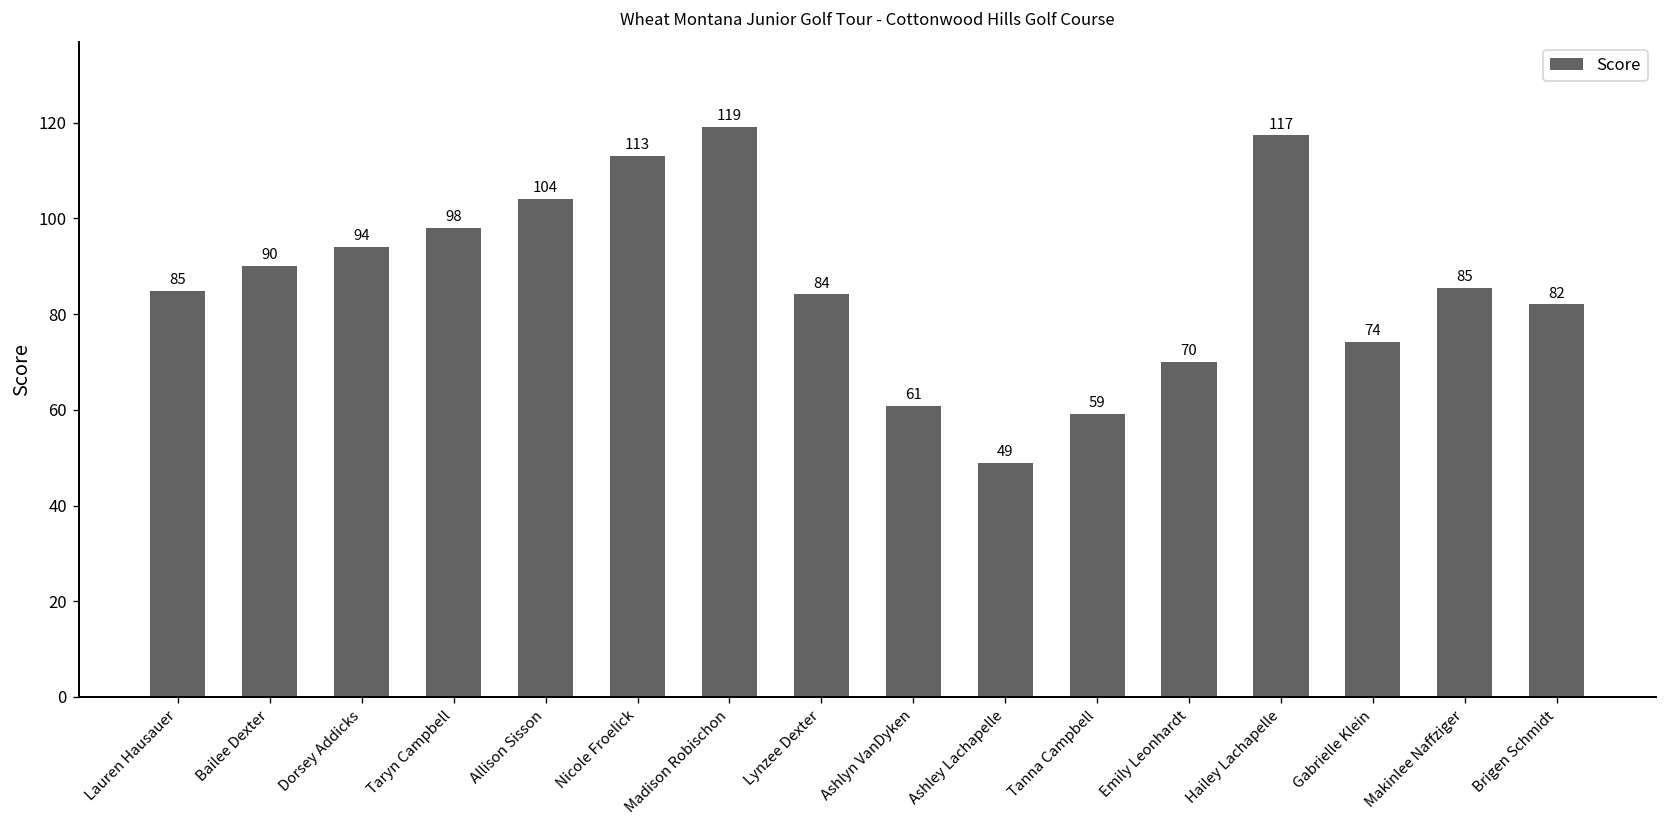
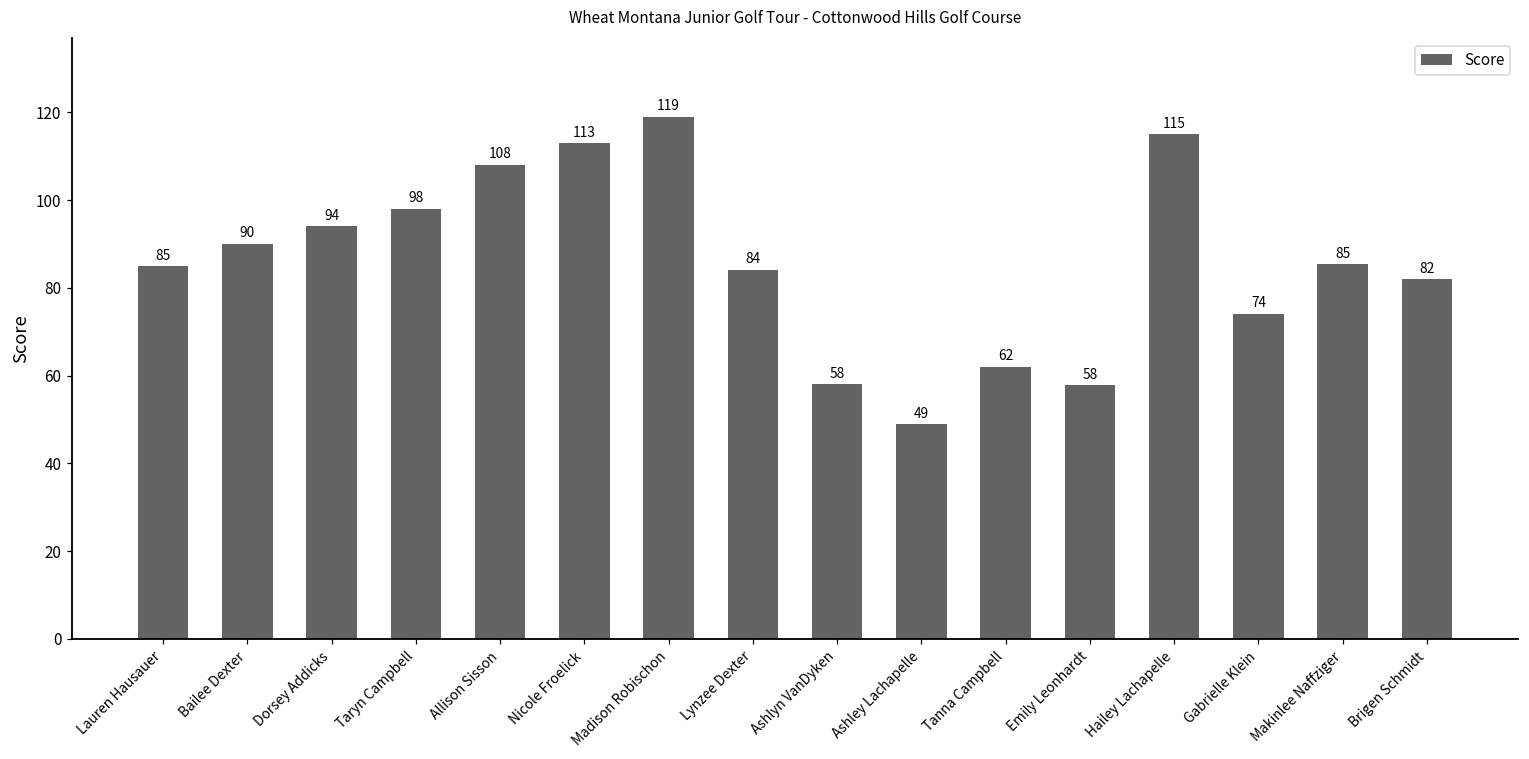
  {
    "Lauren Hausauer": 85,
    "Bailee Dexter": 90,
    "Dorsey Addicks": 94,
    "Taryn Campbell": 98,
-   "Allison Sisson": 104,
+   "Allison Sisson": 108,
    "Nicole Froelick": 113,
    "Madison Robischon": 119,
    "Lynzee Dexter": 84,
-   "Ashlyn VanDyken": 61,
+   "Ashlyn VanDyken": 58,
    "Ashley Lachapelle": 49,
-   "Tanna Campbell": 59,
-   "Emily Leonhardt": 70,
-   "Hailey Lachapelle": 117,
+   "Tanna Campbell": 62,
+   "Emily Leonhardt": 58,
+   "Hailey Lachapelle": 115,
    "Gabrielle Klein": 74,
    "Makinlee Naffziger": 85,
    "Brigen Schmidt": 82
  }
